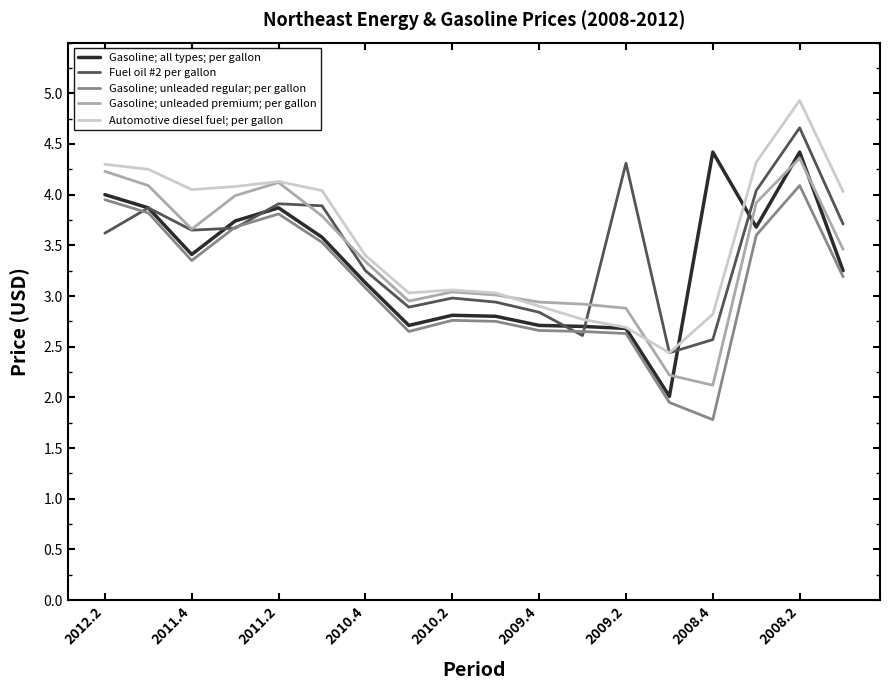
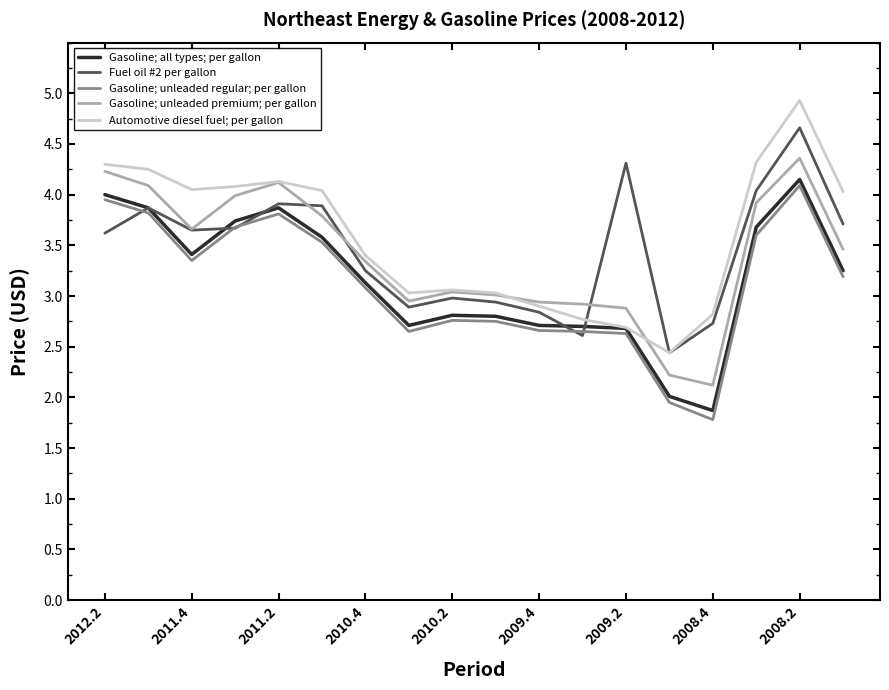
  {
    "Gasoline; all types; per gallon": {
      "2012.2": 4.00,
      "2011.4": 3.41,
      "2011.2": 3.87,
      "2010.4": 3.13,
      "2010.2": 2.81,
      "2009.4": 2.71,
-     "2008.4": 4.42,
-     "2008.2": 4.42
+     "2008.4": 1.87,
+     "2008.2": 4.15
    },
    "Fuel oil #2 per gallon": {
      "2012.2": 3.62,
      "2011.2": 3.91,
      "2010.4": 3.25,
      "2010.2": 2.98,
      "2009.4": 2.84,
      "2009.2": 4.31,
-     "2008.4": 2.57,
+     "2008.4": 2.73,
      "2008.2": 4.66
    }
  }
